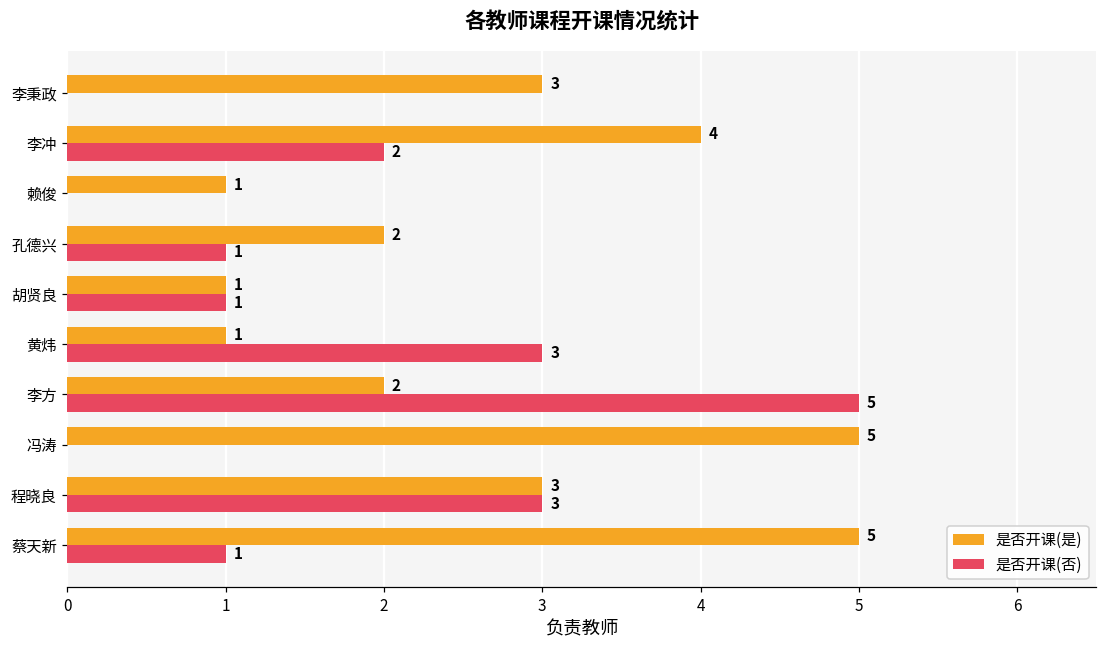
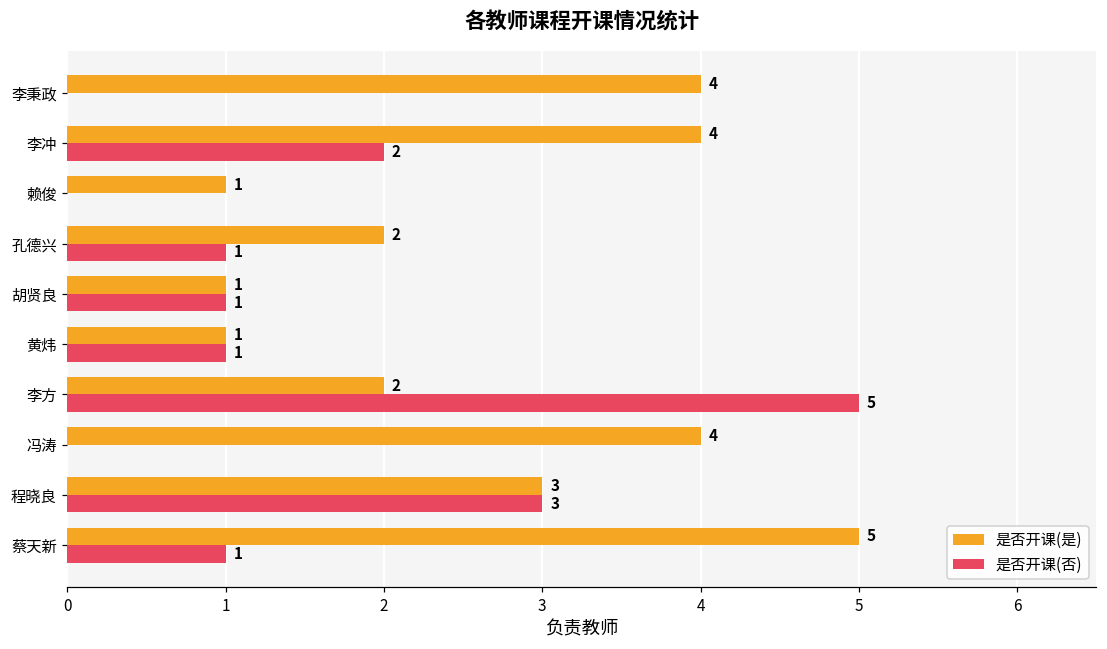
  {
    "是否开课(是)": {
-     "李秉政": 3,
+     "李秉政": 4,
      "李冲": 4,
      "赖俊": 1,
      "孔德兴": 2,
      "胡贤良": 1,
      "黄炜": 1,
      "李方": 2,
-     "冯涛": 5,
+     "冯涛": 4,
      "程晓良": 3,
      "蔡天新": 5
    },
    "是否开课(否)": {
      "李冲": 2,
      "孔德兴": 1,
      "胡贤良": 1,
-     "黄炜": 3,
+     "黄炜": 1,
      "李方": 5,
      "程晓良": 3,
      "蔡天新": 1
    }
  }
